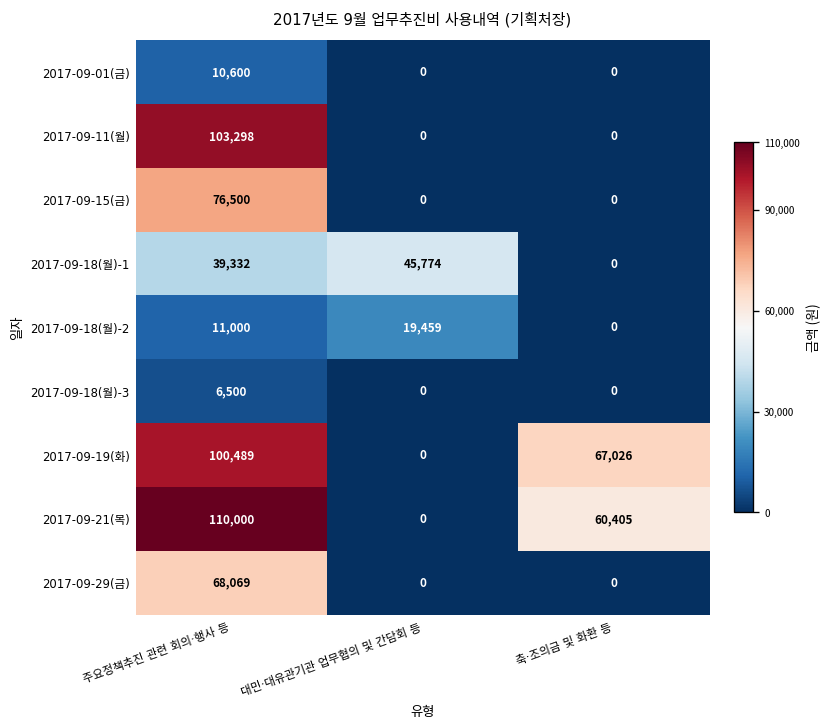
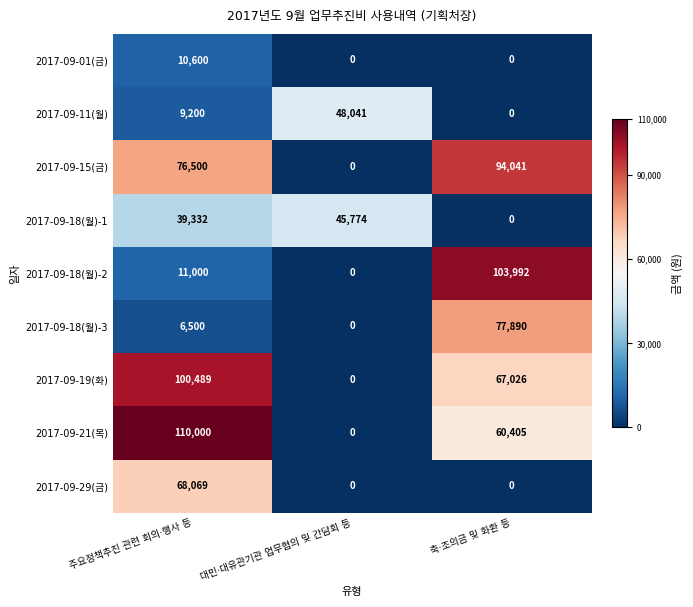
  {
    "2017-09-01(금)": {
      "주요정책추진 관련 회의·행사 등": "10,600",
      "대민·대유관기관 업무협의 및 간담회 등": "0",
      "축·조의금 및 화환 등": "0"
    },
    "2017-09-11(월)": {
-     "주요정책추진 관련 회의·행사 등": "103,298",
-     "대민·대유관기관 업무협의 및 간담회 등": "0",
+     "주요정책추진 관련 회의·행사 등": "9,200",
+     "대민·대유관기관 업무협의 및 간담회 등": "48,041",
      "축·조의금 및 화환 등": "0"
    },
    "2017-09-15(금)": {
      "주요정책추진 관련 회의·행사 등": "76,500",
      "대민·대유관기관 업무협의 및 간담회 등": "0",
-     "축·조의금 및 화환 등": "0"
+     "축·조의금 및 화환 등": "94,041"
    },
    "2017-09-18(월)-1": {
      "주요정책추진 관련 회의·행사 등": "39,332",
      "대민·대유관기관 업무협의 및 간담회 등": "45,774",
      "축·조의금 및 화환 등": "0"
    },
    "2017-09-18(월)-2": {
      "주요정책추진 관련 회의·행사 등": "11,000",
-     "대민·대유관기관 업무협의 및 간담회 등": "19,459",
-     "축·조의금 및 화환 등": "0"
+     "대민·대유관기관 업무협의 및 간담회 등": "0",
+     "축·조의금 및 화환 등": "103,992"
    },
    "2017-09-18(월)-3": {
      "주요정책추진 관련 회의·행사 등": "6,500",
      "대민·대유관기관 업무협의 및 간담회 등": "0",
-     "축·조의금 및 화환 등": "0"
+     "축·조의금 및 화환 등": "77,890"
    },
    "2017-09-19(화)": {
      "주요정책추진 관련 회의·행사 등": "100,489",
      "대민·대유관기관 업무협의 및 간담회 등": "0",
      "축·조의금 및 화환 등": "67,026"
    },
    "2017-09-21(목)": {
      "주요정책추진 관련 회의·행사 등": "110,000",
      "대민·대유관기관 업무협의 및 간담회 등": "0",
      "축·조의금 및 화환 등": "60,405"
    },
    "2017-09-29(금)": {
      "주요정책추진 관련 회의·행사 등": "68,069",
      "대민·대유관기관 업무협의 및 간담회 등": "0",
      "축·조의금 및 화환 등": "0"
    }
  }
